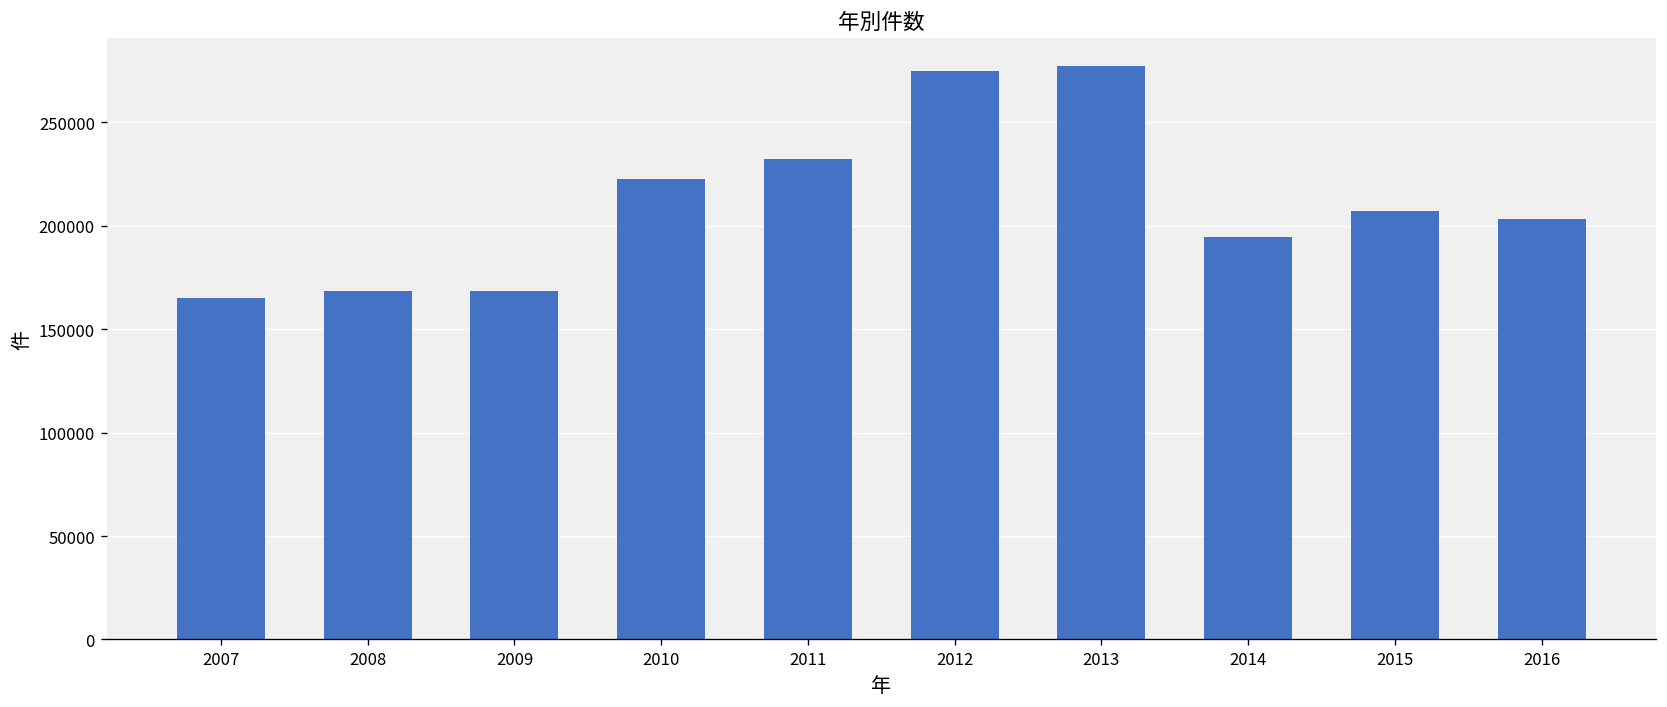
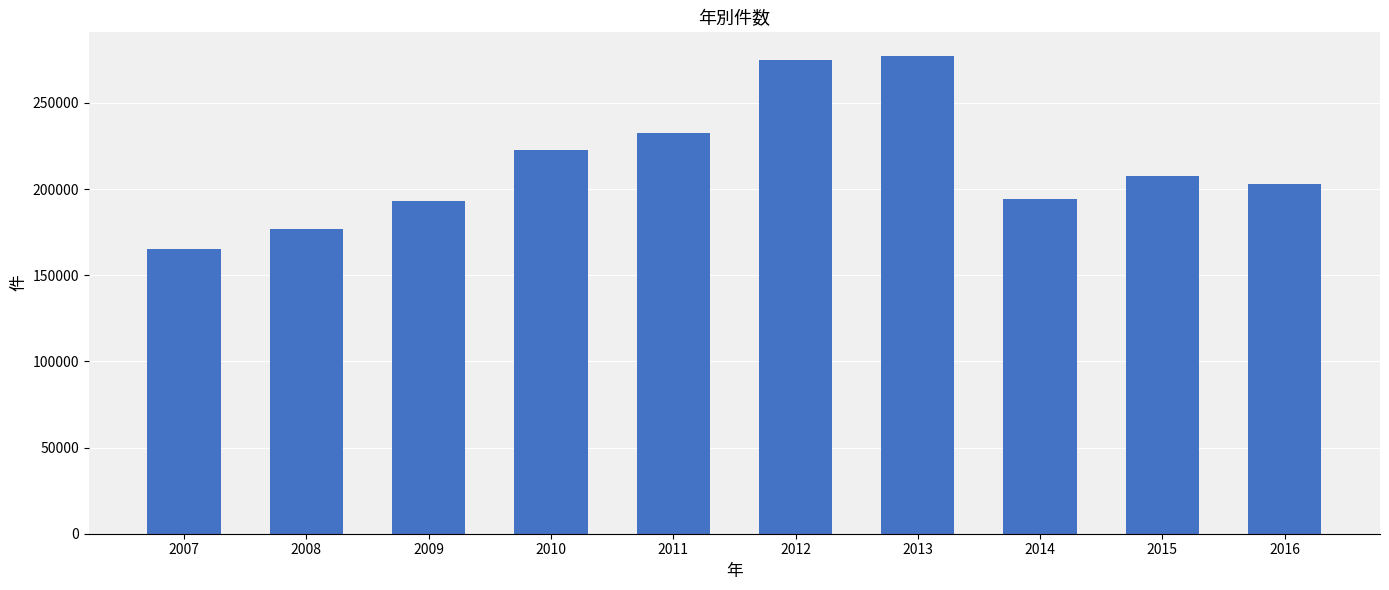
  {
    "2007": 165000,
-   "2008": 168000,
-   "2009": 168000,
+   "2008": 177000,
+   "2009": 193000,
    "2010": 223000,
    "2011": 233000,
    "2012": 275000,
    "2013": 277000,
    "2014": 194000,
    "2015": 207000,
    "2016": 203000
  }
